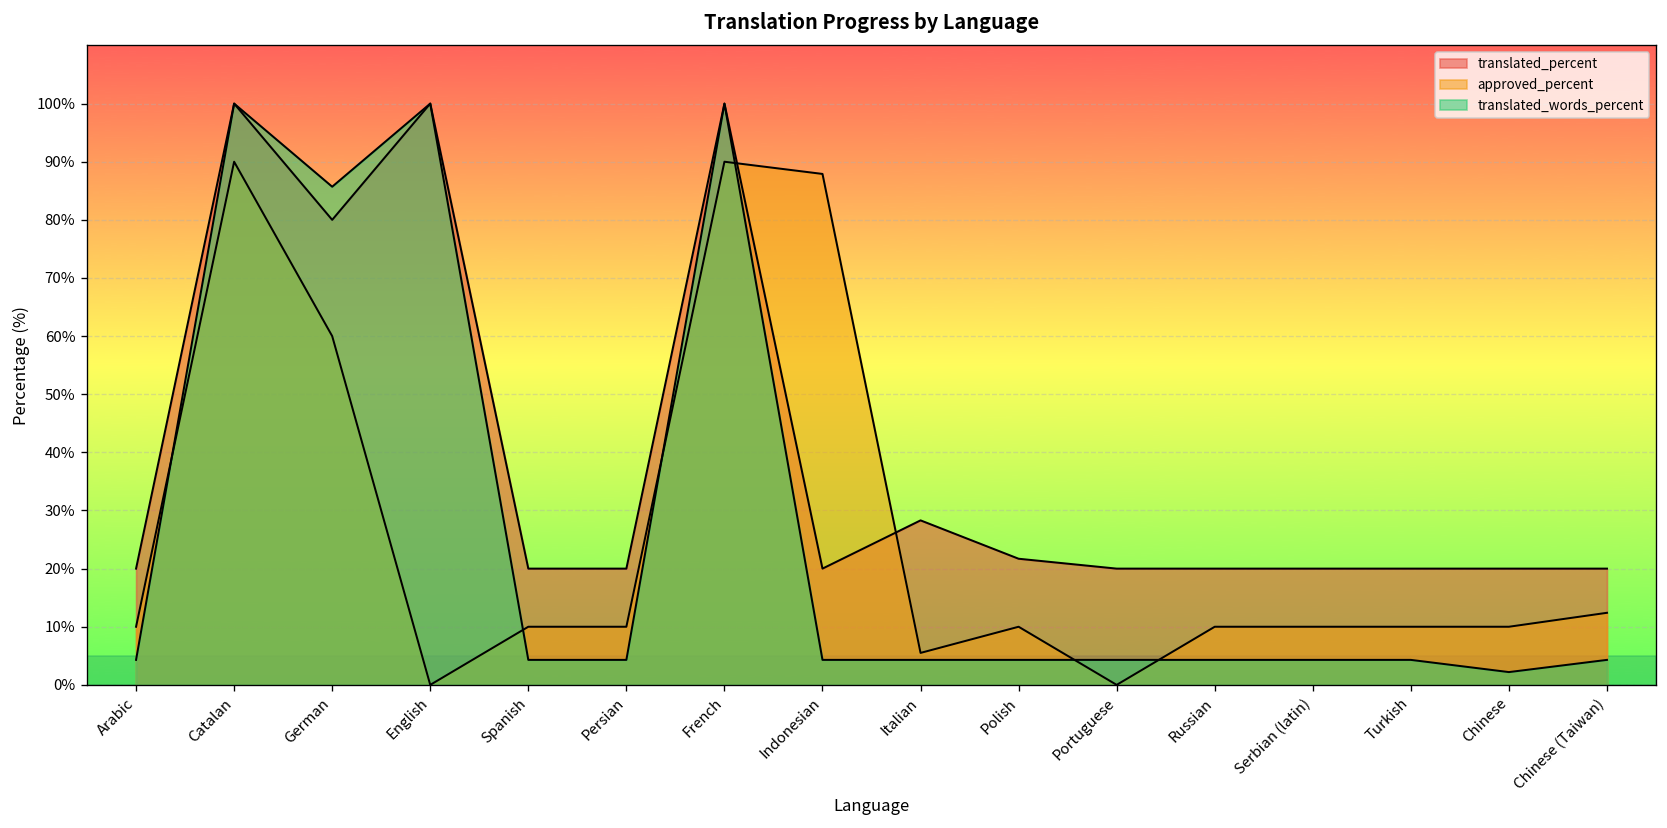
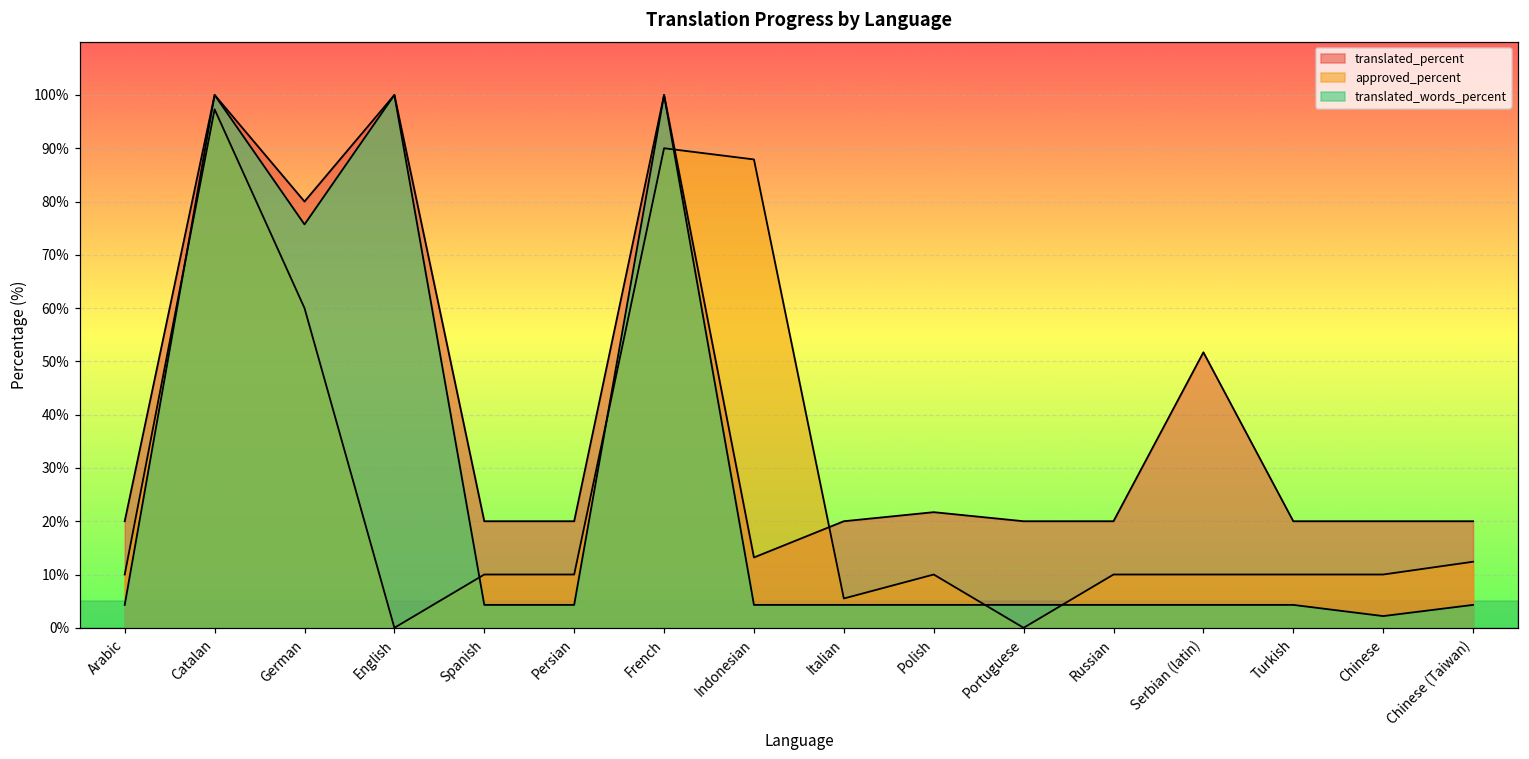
  {
    "translated_percent": {
      "Arabic": "20%",
      "German": "80%",
      "Spanish": "20%",
      "Persian": "20%",
-     "Indonesian": "20%",
-     "Italian": "28%",
+     "Indonesian": "13%",
+     "Italian": "20%",
      "Polish": "22%",
      "Portuguese": "20%",
      "Russian": "20%",
-     "Serbian (latin)": "20%",
+     "Serbian (latin)": "52%",
      "Turkish": "20%",
      "Chinese": "20%",
      "Chinese (Taiwan)": "20%"
    },
    "approved_percent": {
      "Arabic": "10%",
-     "Catalan": "90%",
+     "Catalan": "97%",
      "German": "60%",
      "English": "0%",
      "Spanish": "10%",
      "Persian": "10%",
      "French": "90%",
      "Indonesian": "88%",
      "Italian": "6%",
      "Polish": "10%",
      "Portuguese": "0%",
      "Russian": "10%",
      "Serbian (latin)": "10%",
      "Turkish": "10%",
      "Chinese": "10%",
      "Chinese (Taiwan)": "12%"
    },
    "translated_words_percent": {
      "Arabic": "4%",
-     "German": "86%",
+     "German": "76%",
      "Spanish": "4%",
      "Persian": "4%",
      "Indonesian": "4%",
      "Italian": "4%",
      "Polish": "4%",
      "Portuguese": "4%",
      "Russian": "4%",
      "Serbian (latin)": "4%",
      "Turkish": "4%",
      "Chinese": "2%",
      "Chinese (Taiwan)": "4%"
    }
  }
